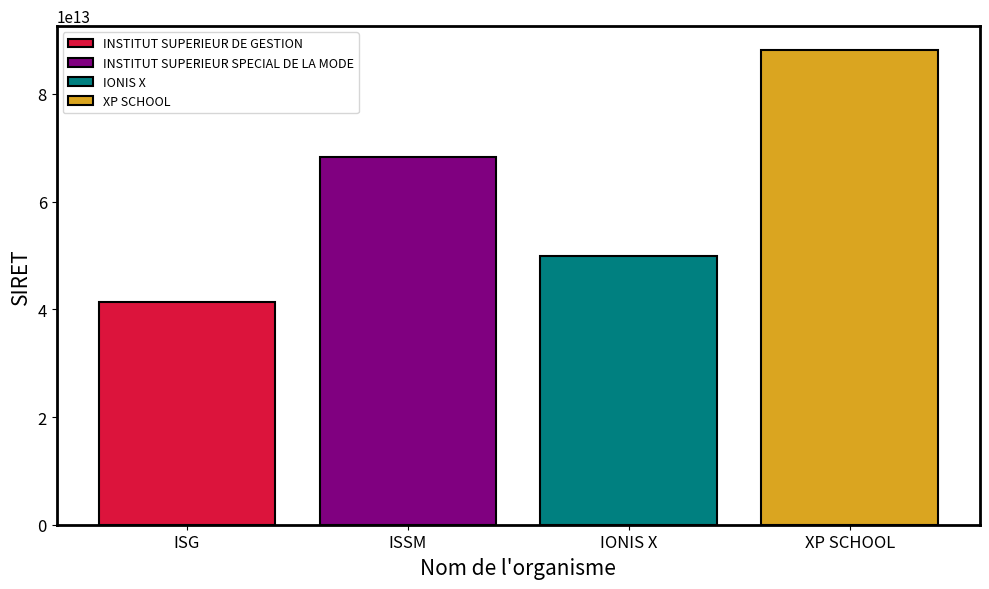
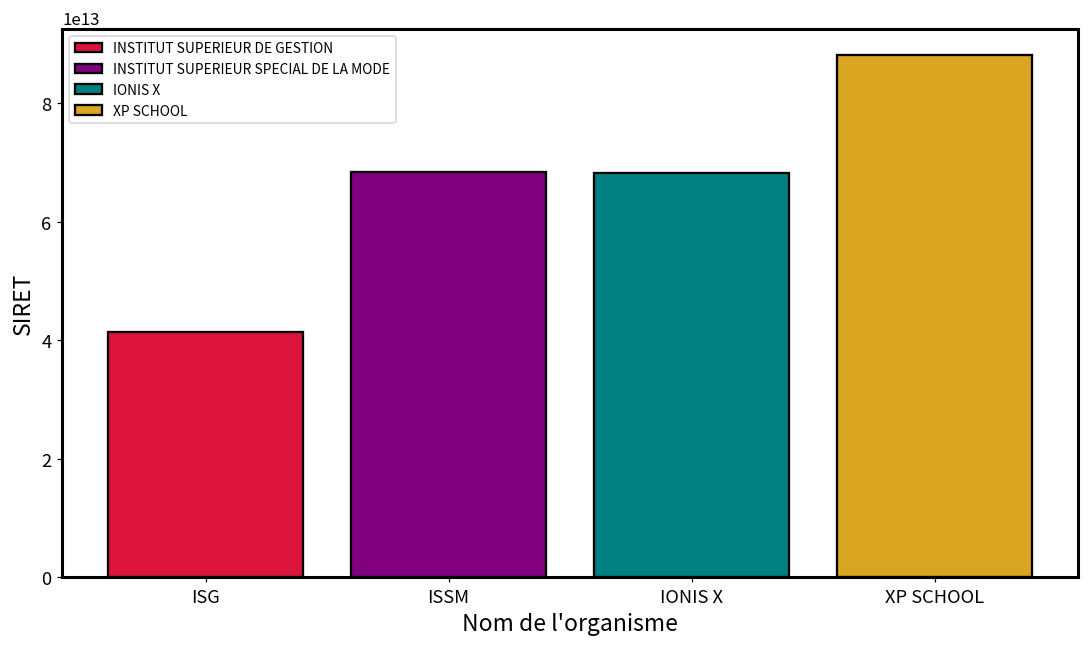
  {
    "ISG": 41000000000000,
    "ISSM": 68000000000000,
-   "IONIS X": 50000000000000,
+   "IONIS X": 68000000000000,
    "XP SCHOOL": 88000000000000
  }
